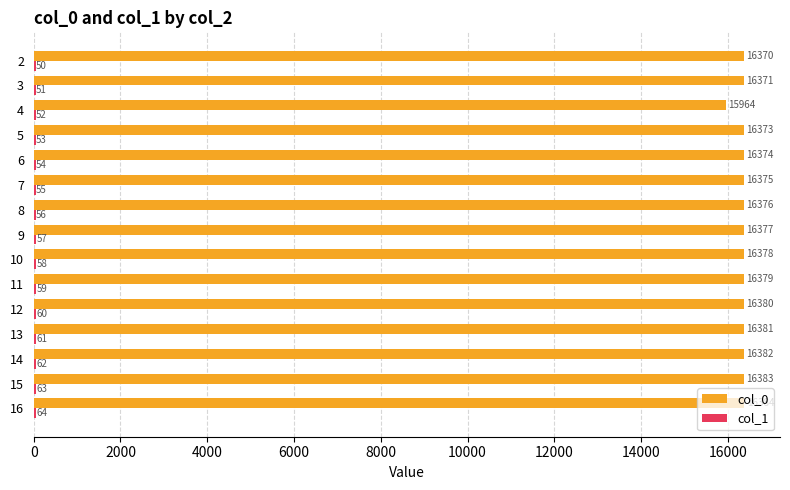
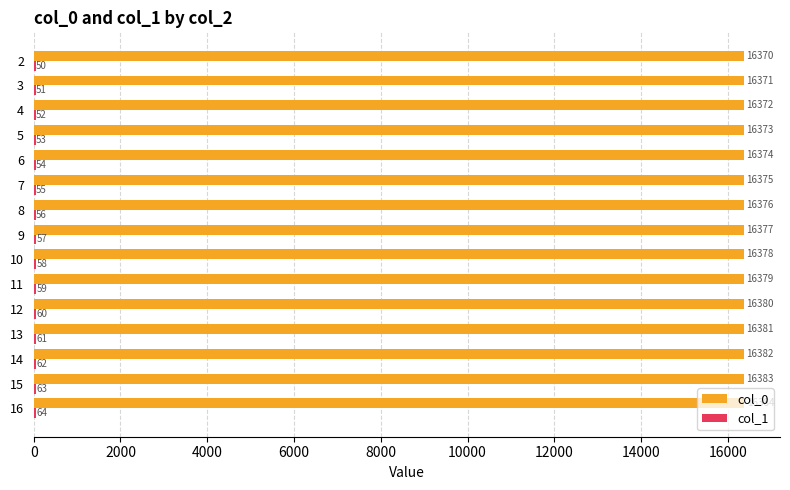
  {
    "col_0": {
      "2": 16370,
      "3": 16371,
-     "4": 15964,
+     "4": 16372,
      "5": 16373,
      "6": 16374,
      "7": 16375,
      "8": 16376,
      "9": 16377,
      "10": 16378,
      "11": 16379,
      "12": 16380,
      "13": 16381,
      "14": 16382,
      "15": 16383
    },
    "col_1": {
      "2": 50,
      "3": 51,
      "4": 52,
      "5": 53,
      "6": 54,
      "7": 55,
      "8": 56,
      "9": 57,
      "10": 58,
      "11": 59,
      "12": 60,
      "13": 61,
      "14": 62,
      "15": 63,
      "16": 64
    }
  }
